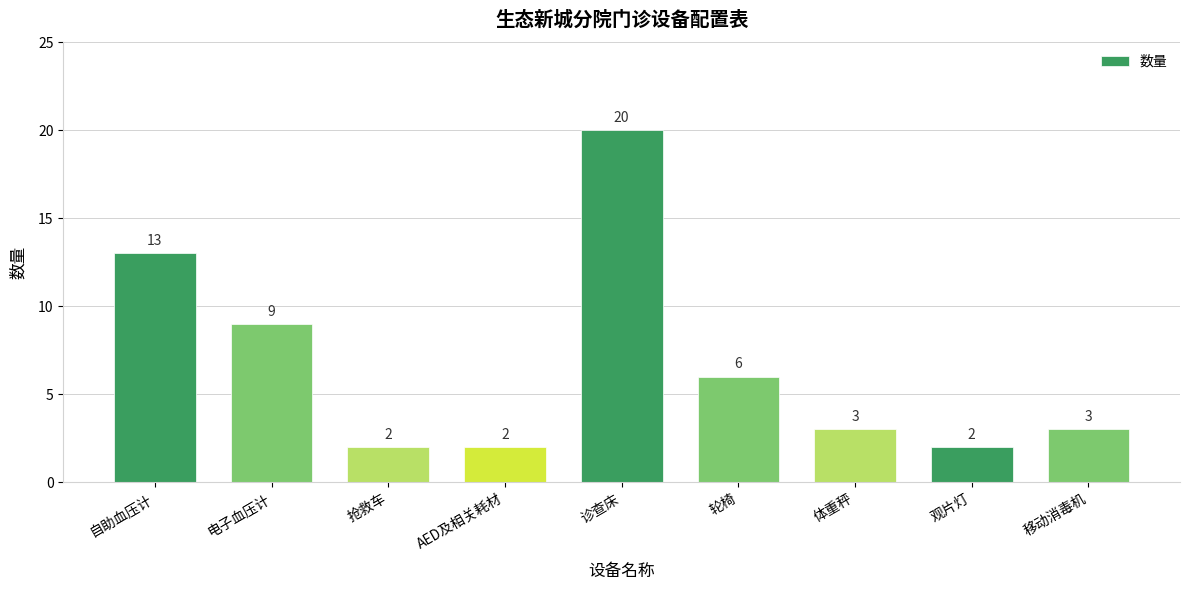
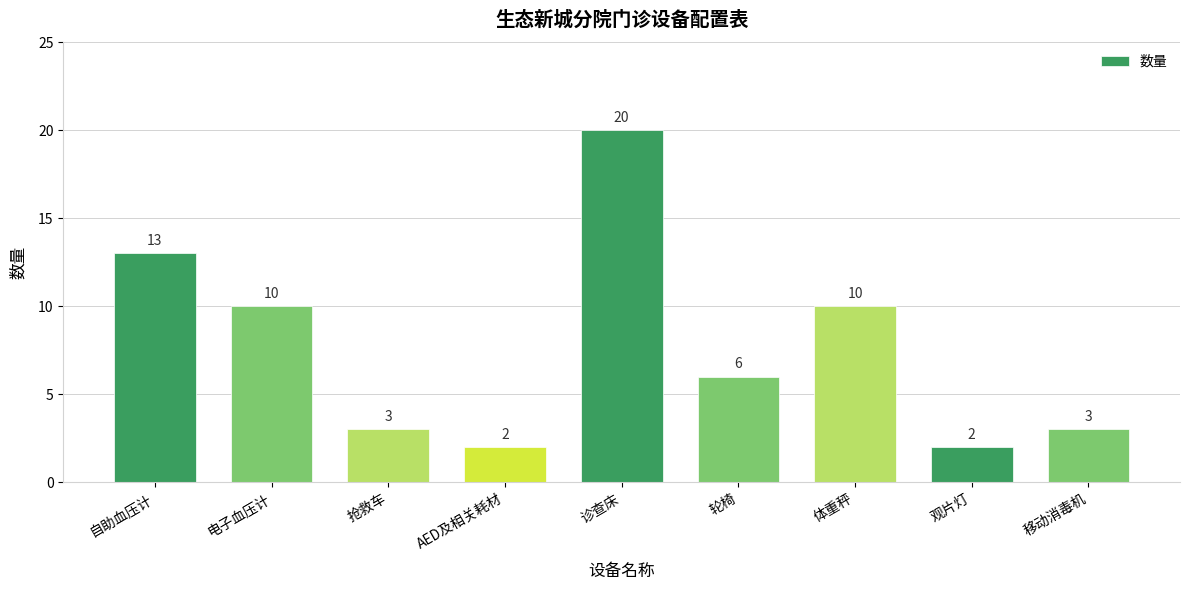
  {
    "自助血压计": 13,
-   "电子血压计": 9,
-   "抢救车": 2,
+   "电子血压计": 10,
+   "抢救车": 3,
    "AED及相关耗材": 2,
    "诊查床": 20,
    "轮椅": 6,
-   "体重秤": 3,
+   "体重秤": 10,
    "观片灯": 2,
    "移动消毒机": 3
  }
